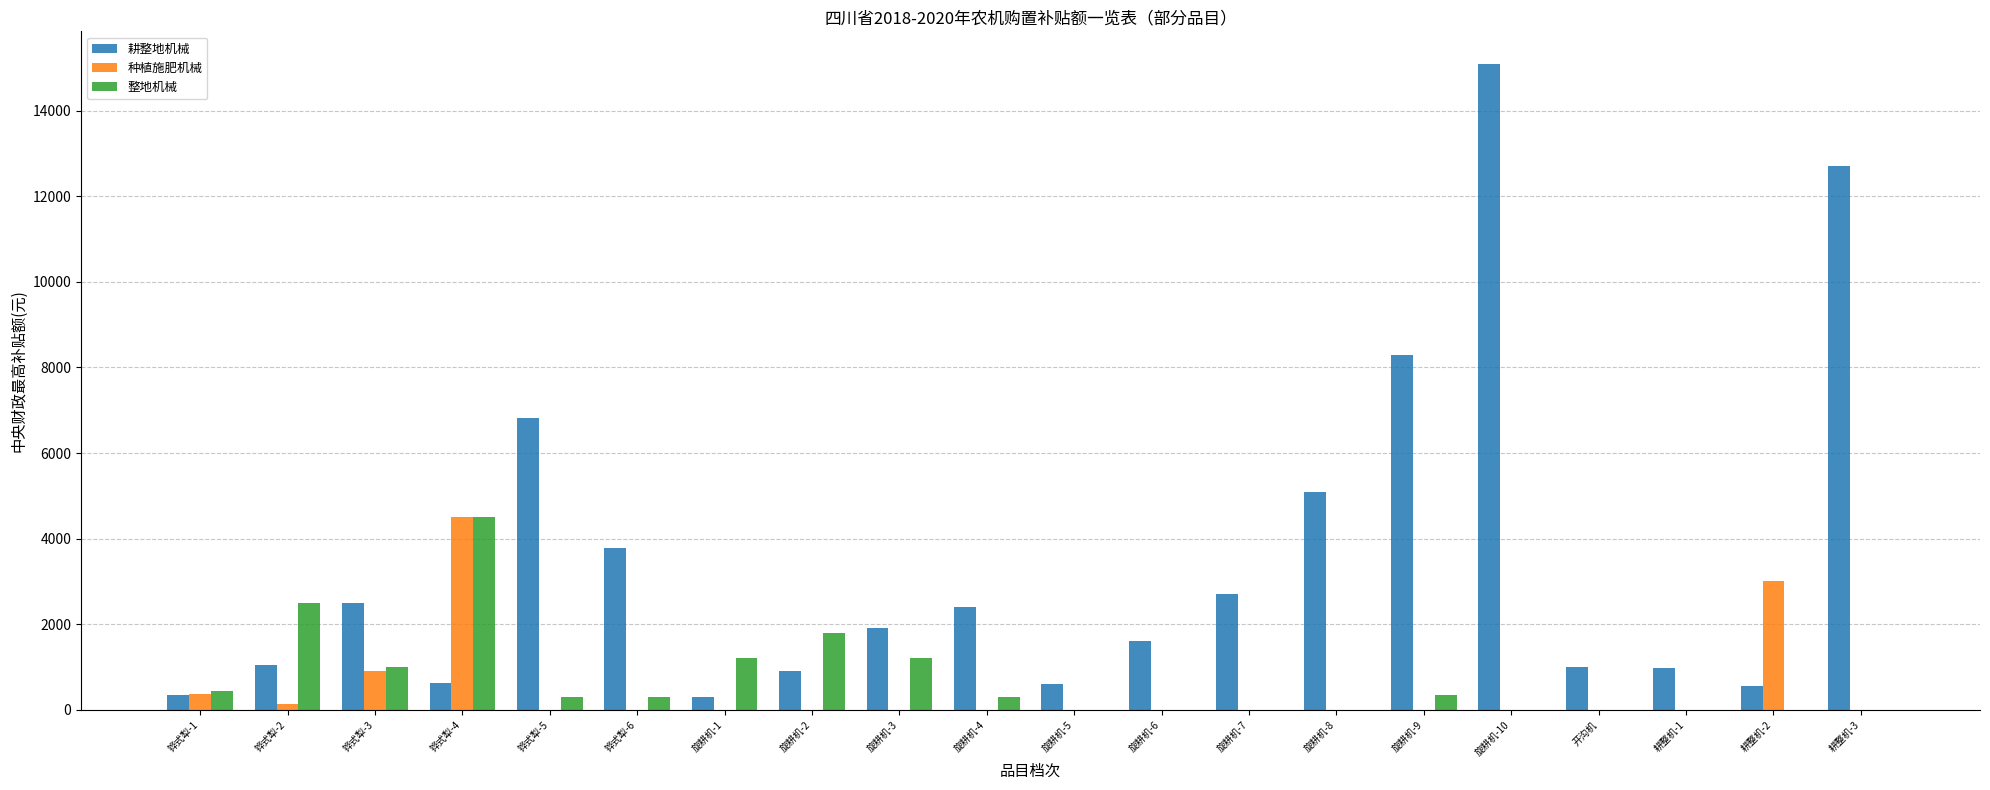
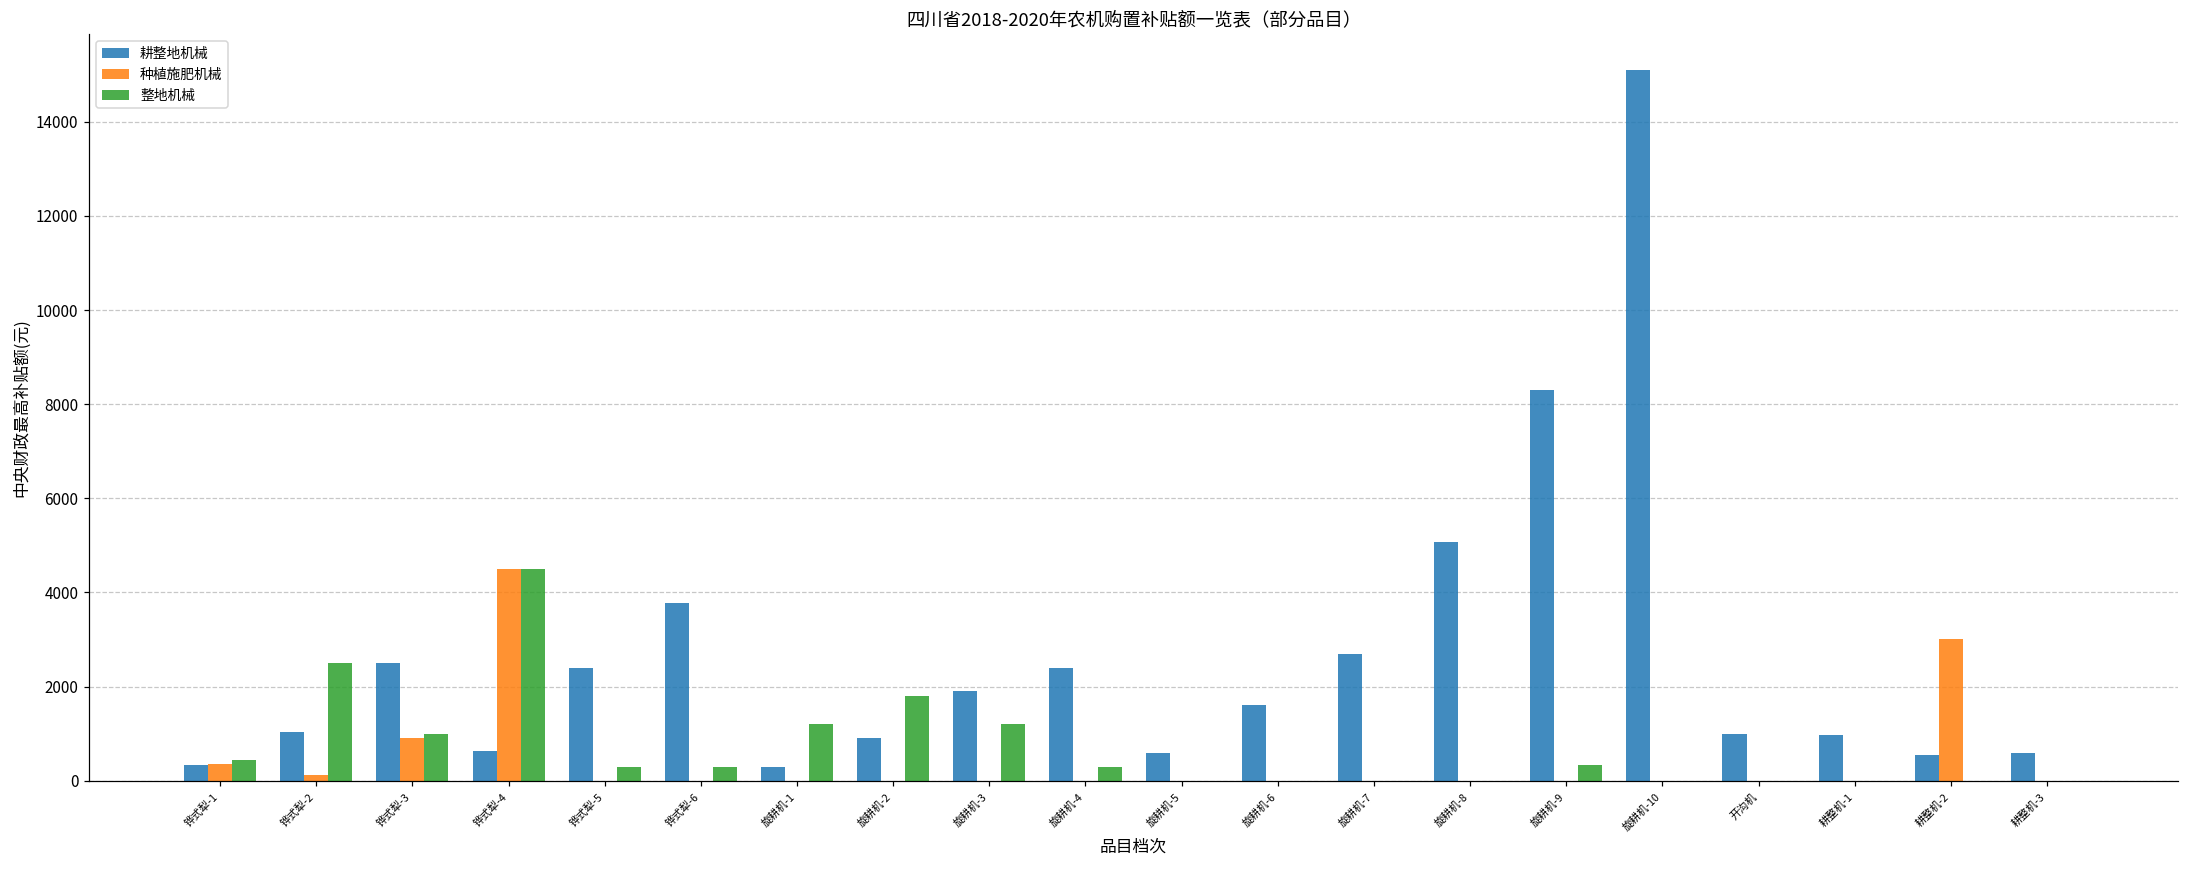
  {
    "耕整地机械": {
      "铧式犁-1": 300,
      "铧式犁-2": 1000,
      "铧式犁-3": 2500,
      "铧式犁-4": 600,
-     "铧式犁-5": 6800,
+     "铧式犁-5": 2400,
      "铧式犁-6": 3800,
      "旋耕机-1": 300,
      "旋耕机-2": 900,
      "旋耕机-3": 1900,
      "旋耕机-4": 2400,
      "旋耕机-5": 600,
      "旋耕机-6": 1600,
      "旋耕机-7": 2700,
      "旋耕机-8": 5100,
      "旋耕机-9": 8300,
      "旋耕机-10": 15100,
      "开沟机": 1000,
      "耕整机-1": 1000,
      "耕整机-2": 600,
-     "耕整机-3": 12700
+     "耕整机-3": 600
    },
    "种植施肥机械": {
      "铧式犁-1": 400,
      "铧式犁-2": 100,
      "铧式犁-3": 900,
      "铧式犁-4": 4500,
      "铧式犁-5": 0,
      "铧式犁-6": 0,
      "旋耕机-1": 0,
      "旋耕机-2": 0,
      "旋耕机-3": 0,
      "旋耕机-4": 0,
      "旋耕机-5": 0,
      "旋耕机-6": 0,
      "旋耕机-7": 0,
      "旋耕机-8": 0,
      "旋耕机-9": 0,
      "旋耕机-10": 0,
      "开沟机": 0,
      "耕整机-1": 0,
      "耕整机-2": 3000,
      "耕整机-3": 0
    },
    "整地机械": {
      "铧式犁-1": 400,
      "铧式犁-2": 2500,
      "铧式犁-3": 1000,
      "铧式犁-4": 4500,
      "铧式犁-5": 300,
      "铧式犁-6": 300,
      "旋耕机-1": 1200,
      "旋耕机-2": 1800,
      "旋耕机-3": 1200,
      "旋耕机-4": 300,
      "旋耕机-5": 0,
      "旋耕机-6": 0,
      "旋耕机-7": 0,
      "旋耕机-8": 0,
      "旋耕机-9": 300,
      "旋耕机-10": 0,
      "开沟机": 0,
      "耕整机-1": 0,
      "耕整机-2": 0,
      "耕整机-3": 0
    }
  }
